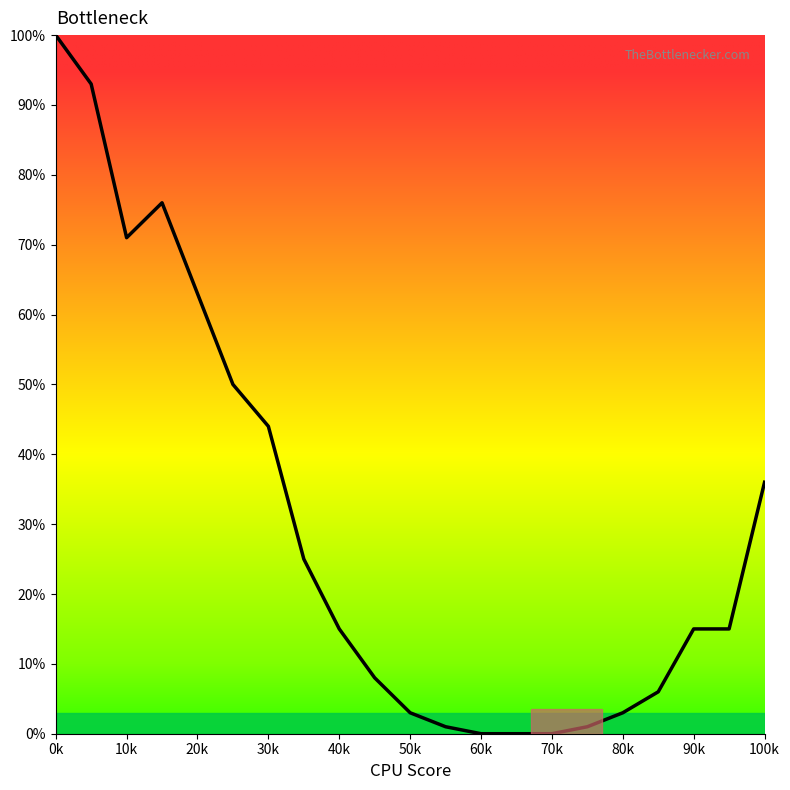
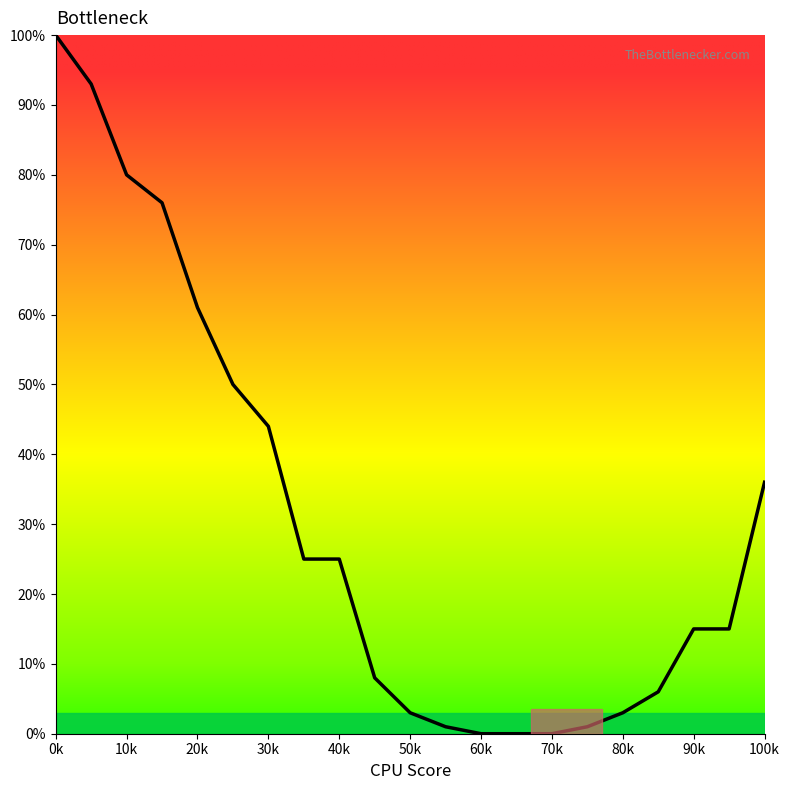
  {
    "0k": "100%",
-   "10k": "71%",
-   "20k": "63%",
+   "10k": "80%",
+   "20k": "61%",
    "30k": "44%",
-   "40k": "15%",
+   "40k": "25%",
    "90k": "15%",
    "100k": "36%"
  }
